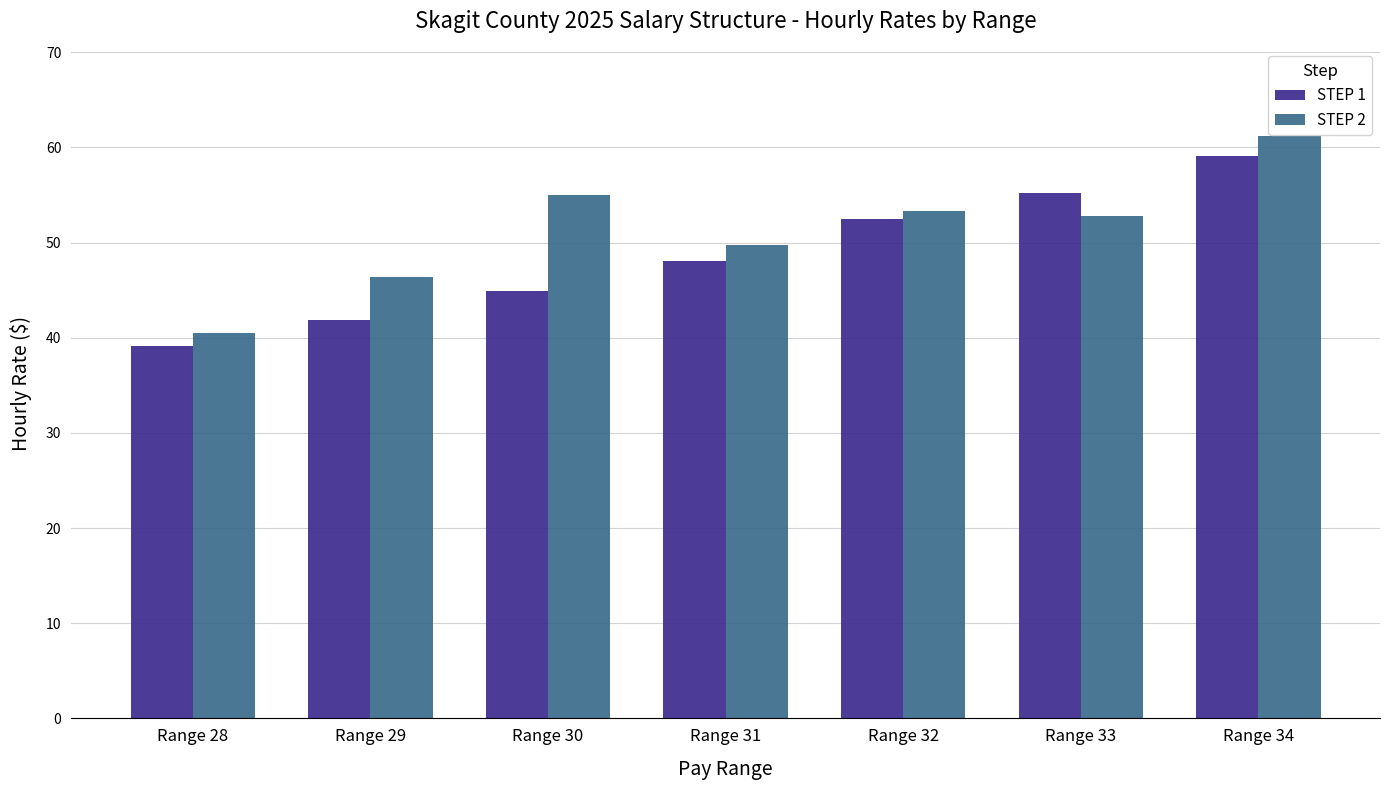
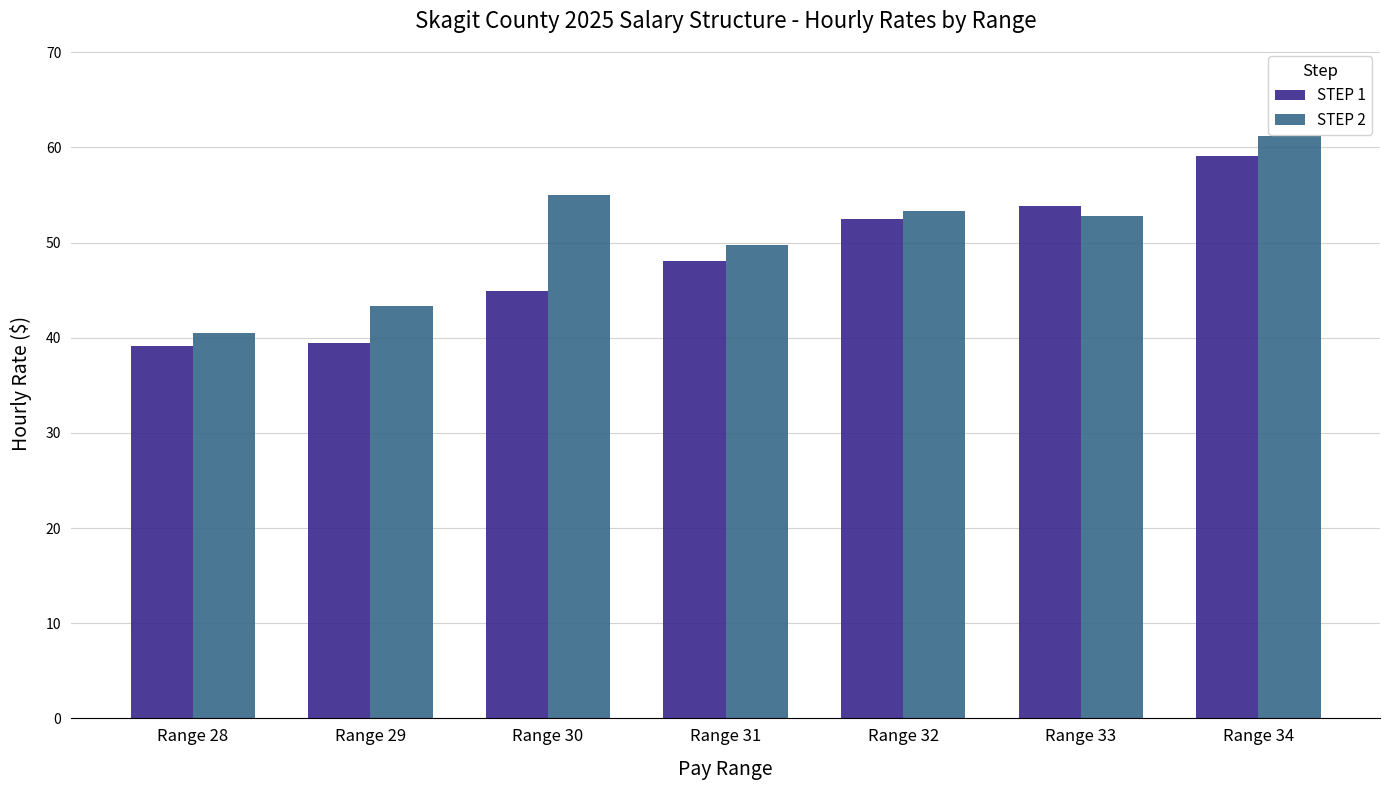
  {
    "STEP 1": {
      "Range 28": 39,
-     "Range 29": 42,
+     "Range 29": 39,
      "Range 30": 45,
      "Range 31": 48,
      "Range 32": 52,
-     "Range 33": 55,
+     "Range 33": 54,
      "Range 34": 59
    },
    "STEP 2": {
      "Range 28": 40,
-     "Range 29": 46,
+     "Range 29": 43,
      "Range 30": 55,
      "Range 31": 50,
      "Range 32": 53,
      "Range 33": 53,
      "Range 34": 61
    }
  }
